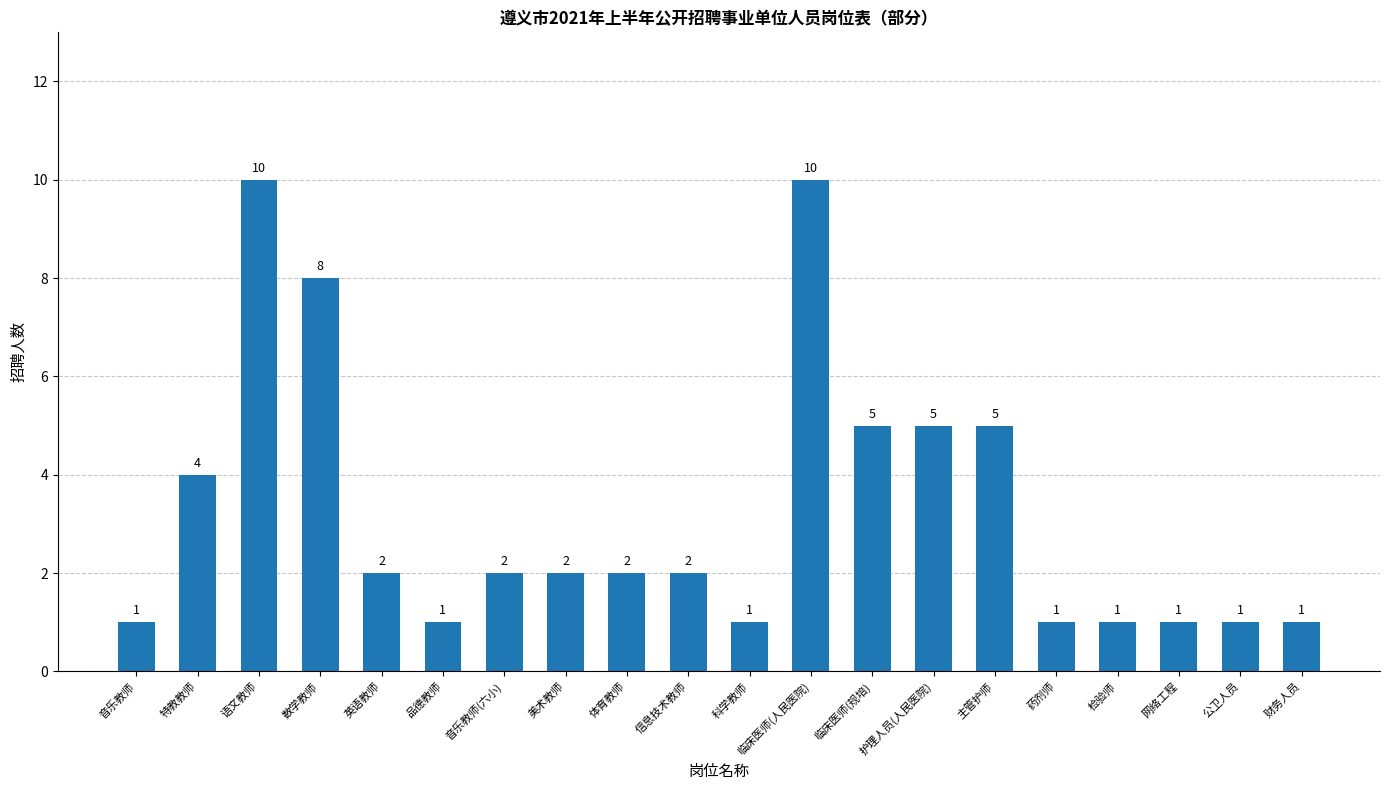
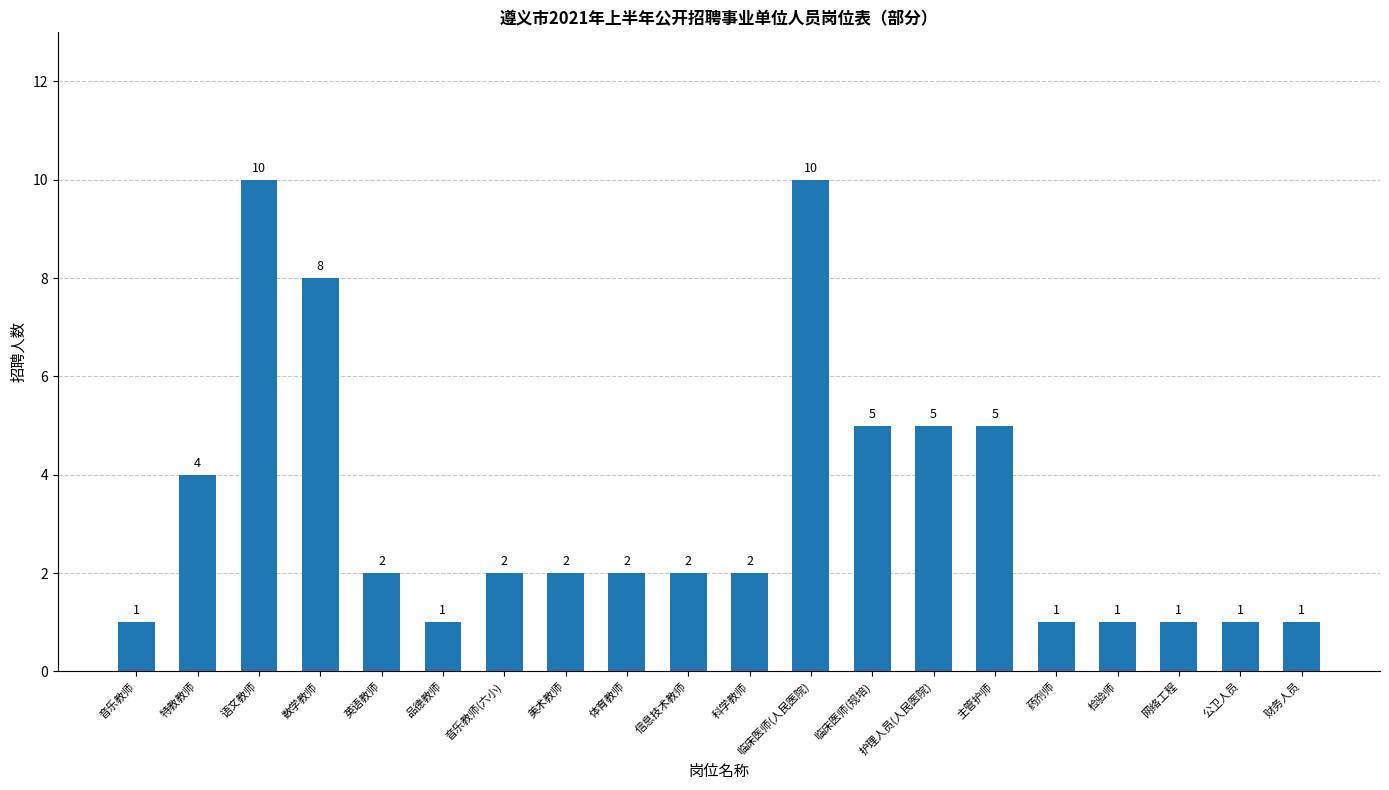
  {
    "音乐教师": 1,
    "特教教师": 4,
    "语文教师": 10,
    "数学教师": 8,
    "英语教师": 2,
    "品德教师": 1,
    "音乐教师(六小)": 2,
    "美术教师": 2,
    "体育教师": 2,
    "信息技术教师": 2,
-   "科学教师": 1,
+   "科学教师": 2,
    "临床医师(人民医院)": 10,
    "临床医师(规培)": 5,
    "护理人员(人民医院)": 5,
    "主管护师": 5,
    "药剂师": 1,
    "检验师": 1,
    "网络工程": 1,
    "公卫人员": 1,
    "财务人员": 1
  }
